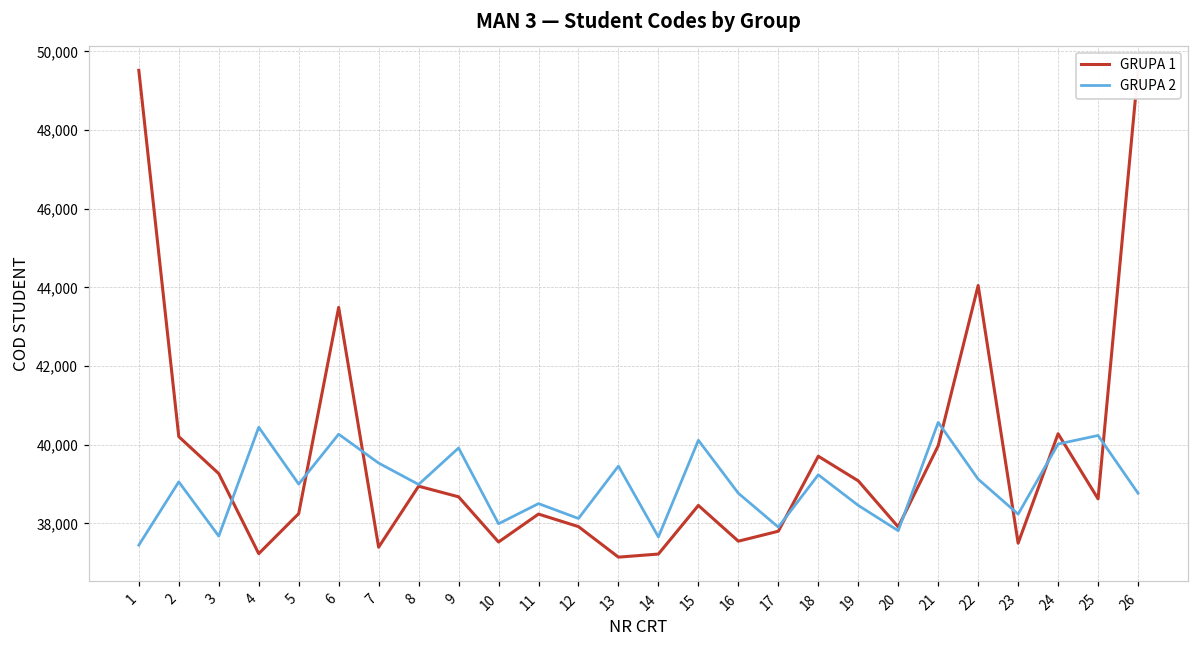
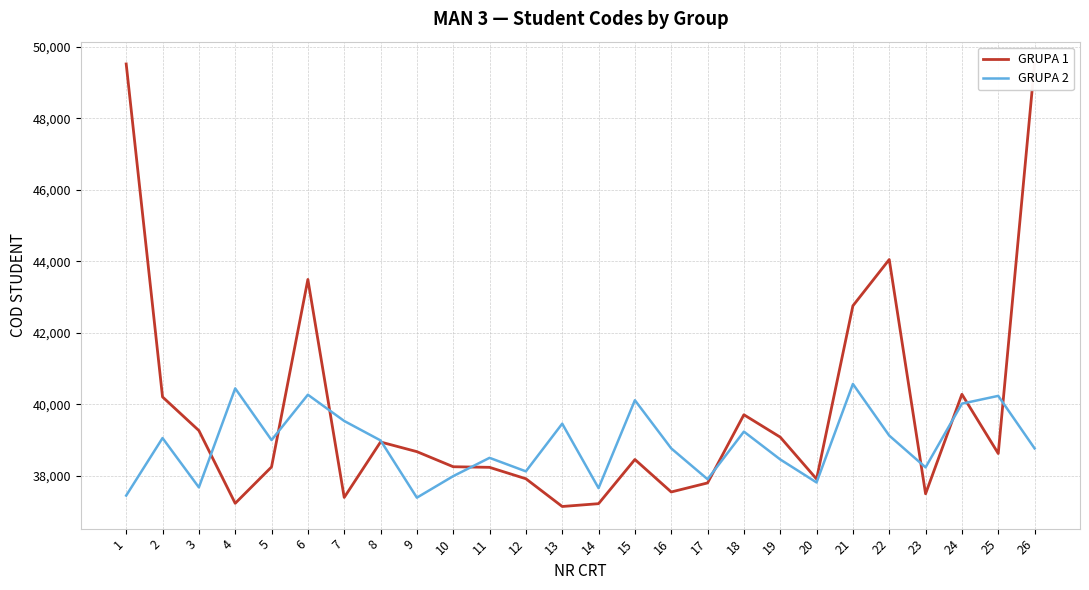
  {
    "GRUPA 1": {
      "1": "49,500",
      "2": "40,200",
      "3": "39,300",
      "4": "37,200",
      "5": "38,200",
      "6": "43,500",
      "7": "37,400",
      "9": "38,700",
-     "10": "37,500",
+     "10": "38,300",
      "11": "38,200",
      "12": "37,900",
      "13": "37,100",
      "14": "37,200",
      "15": "38,500",
      "16": "37,500",
      "17": "37,800",
      "18": "39,700",
      "19": "39,100",
      "20": "37,900",
-     "21": "40,000",
+     "21": "42,800",
      "22": "44,000",
      "23": "37,500",
      "24": "40,300",
      "25": "38,600"
    },
    "GRUPA 2": {
      "1": "37,400",
      "2": "39,100",
      "3": "37,700",
      "4": "40,400",
      "5": "39,000",
      "6": "40,300",
      "7": "39,500",
-     "9": "39,900",
+     "9": "37,400",
      "10": "38,000",
      "11": "38,500",
      "12": "38,100",
      "13": "39,500",
      "14": "37,700",
      "15": "40,100",
      "16": "38,800",
      "17": "37,900",
      "18": "39,200",
      "19": "38,500",
      "20": "37,800",
      "21": "40,600",
      "22": "39,100",
      "23": "38,200",
      "24": "40,000",
      "25": "40,200",
      "26": "38,800"
    }
  }
